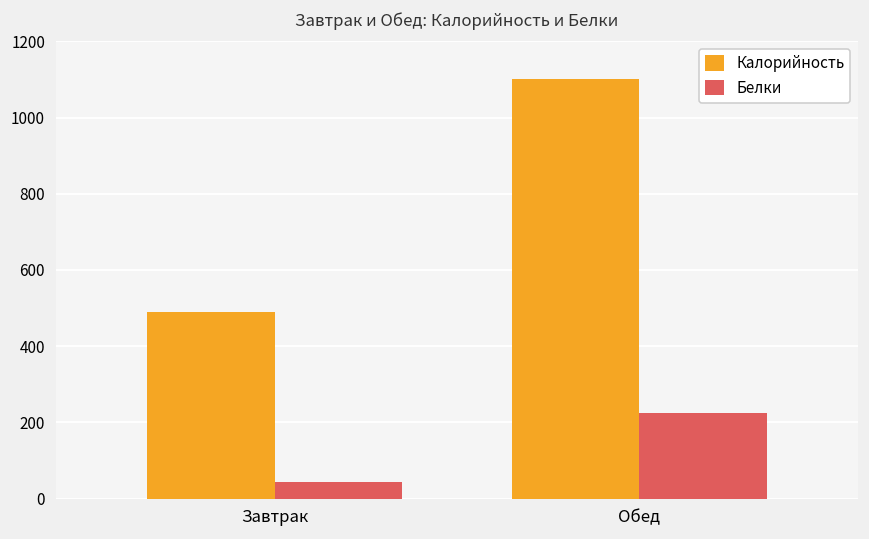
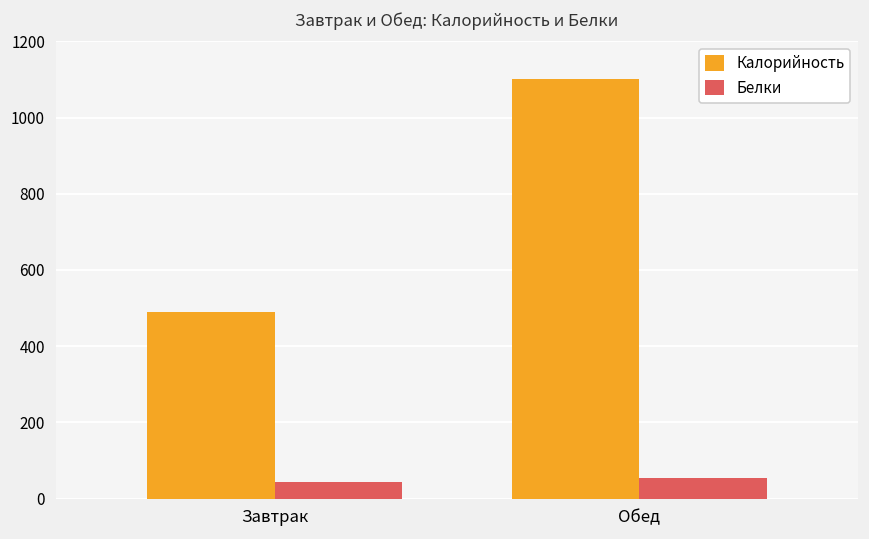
  {
    "Калорийность": {
      "Завтрак": 490,
      "Обед": 1100
    },
    "Белки": {
      "Завтрак": 40,
-     "Обед": 220
+     "Обед": 50
    }
  }
